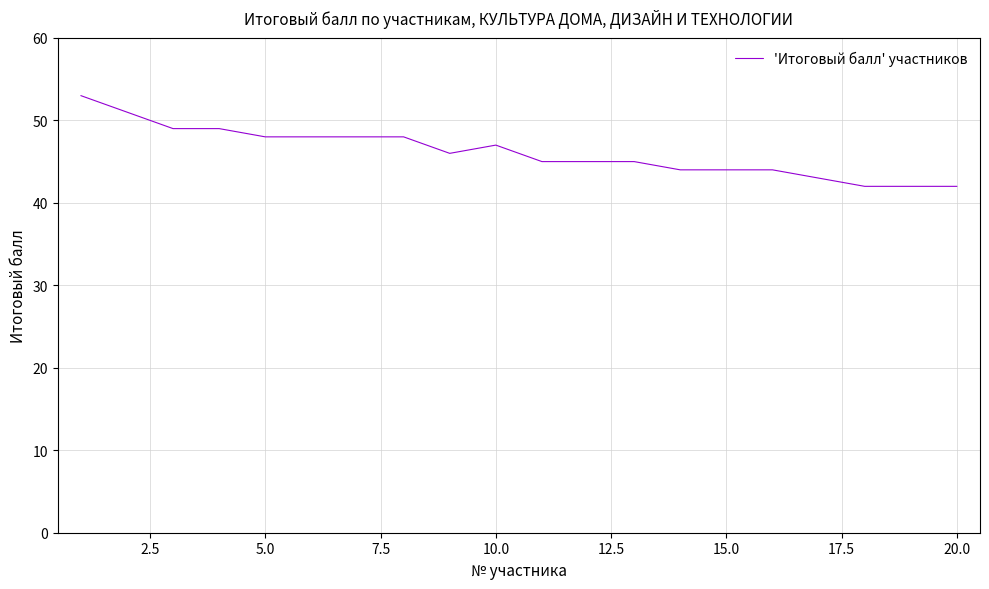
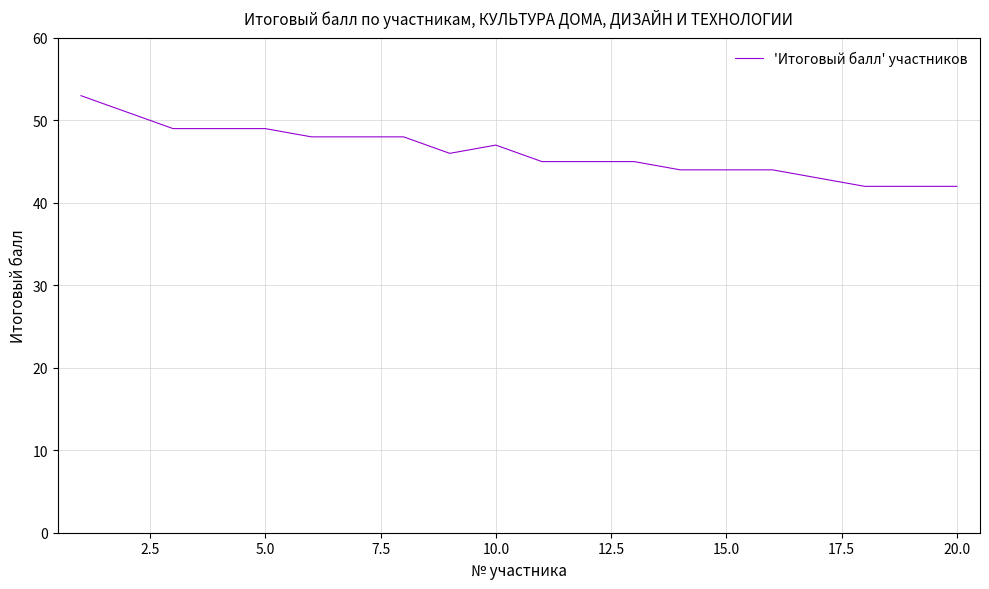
  {
-   "5.0": 48,
+   "5.0": 49,
    "10.0": 47,
    "15.0": 44,
    "20.0": 42
  }
